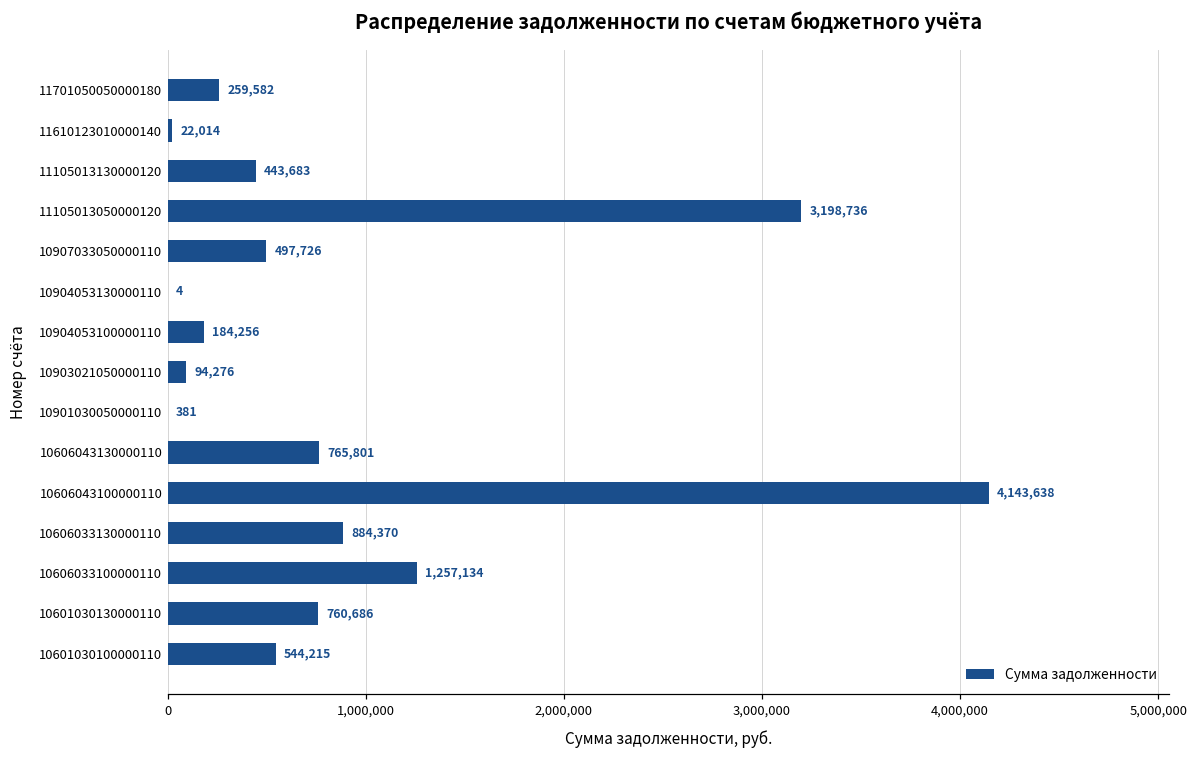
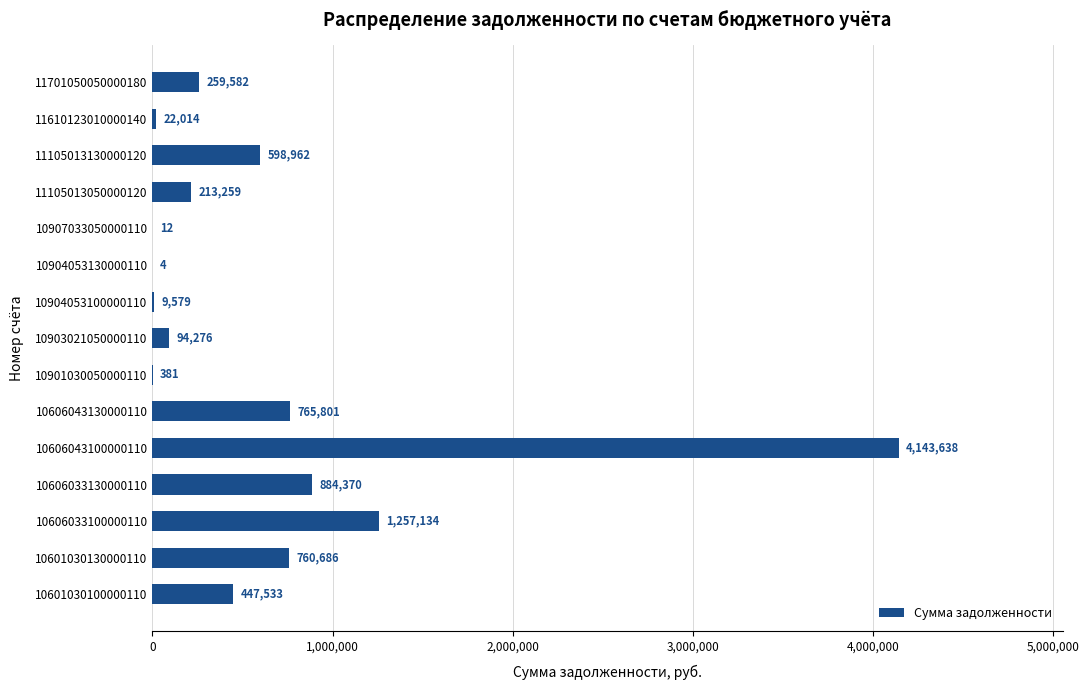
  {
    "11701050050000180": "259,582",
    "11610123010000140": "22,014",
-   "11105013130000120": "443,683",
-   "11105013050000120": "3,198,736",
-   "10907033050000110": "497,726",
+   "11105013130000120": "598,962",
+   "11105013050000120": "213,259",
+   "10907033050000110": "12",
    "10904053130000110": "4",
-   "10904053100000110": "184,256",
+   "10904053100000110": "9,579",
    "10903021050000110": "94,276",
    "10901030050000110": "381",
    "10606043130000110": "765,801",
    "10606043100000110": "4,143,638",
    "10606033130000110": "884,370",
    "10606033100000110": "1,257,134",
    "10601030130000110": "760,686",
-   "10601030100000110": "544,215"
+   "10601030100000110": "447,533"
  }
